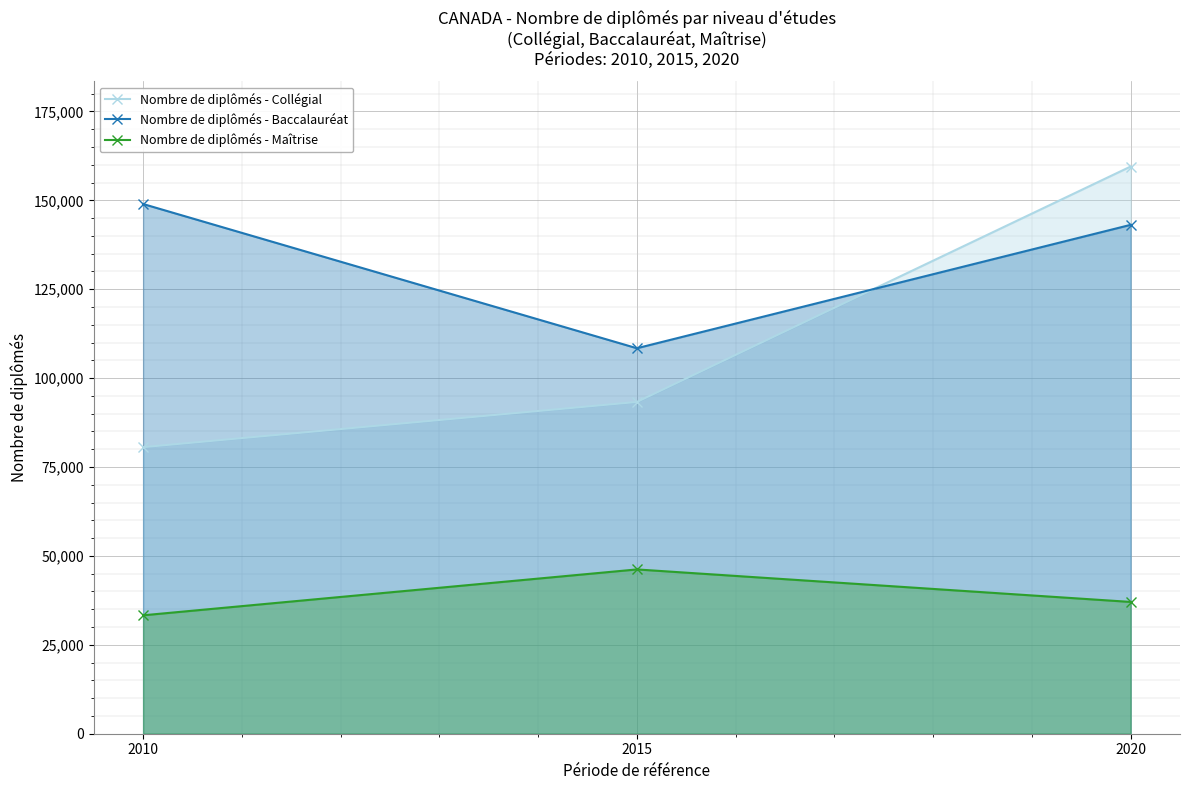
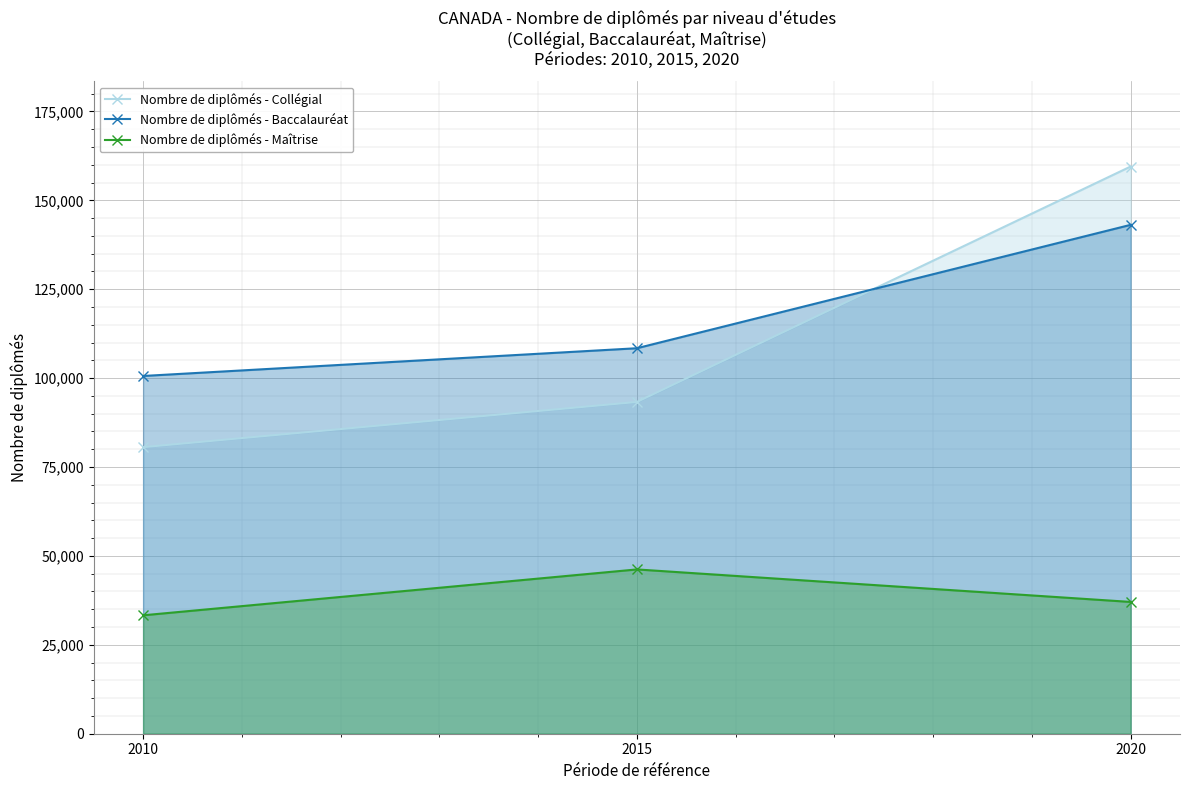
  {
    "Nombre de diplômés - Collégial": {
      "2010": "81,000",
      "2015": "93,000",
      "2020": "160,000"
    },
    "Nombre de diplômés - Baccalauréat": {
-     "2010": "149,000",
+     "2010": "101,000",
      "2015": "108,000",
      "2020": "143,000"
    },
    "Nombre de diplômés - Maîtrise": {
      "2010": "33,000",
      "2015": "46,000",
      "2020": "37,000"
    }
  }
